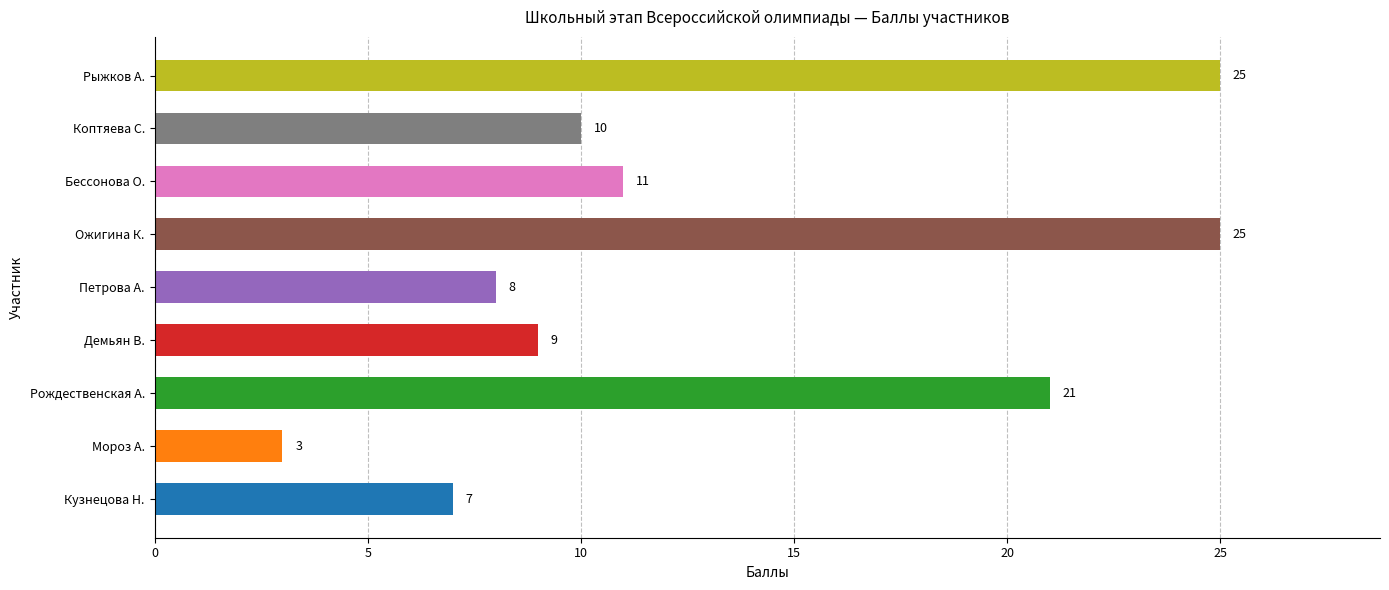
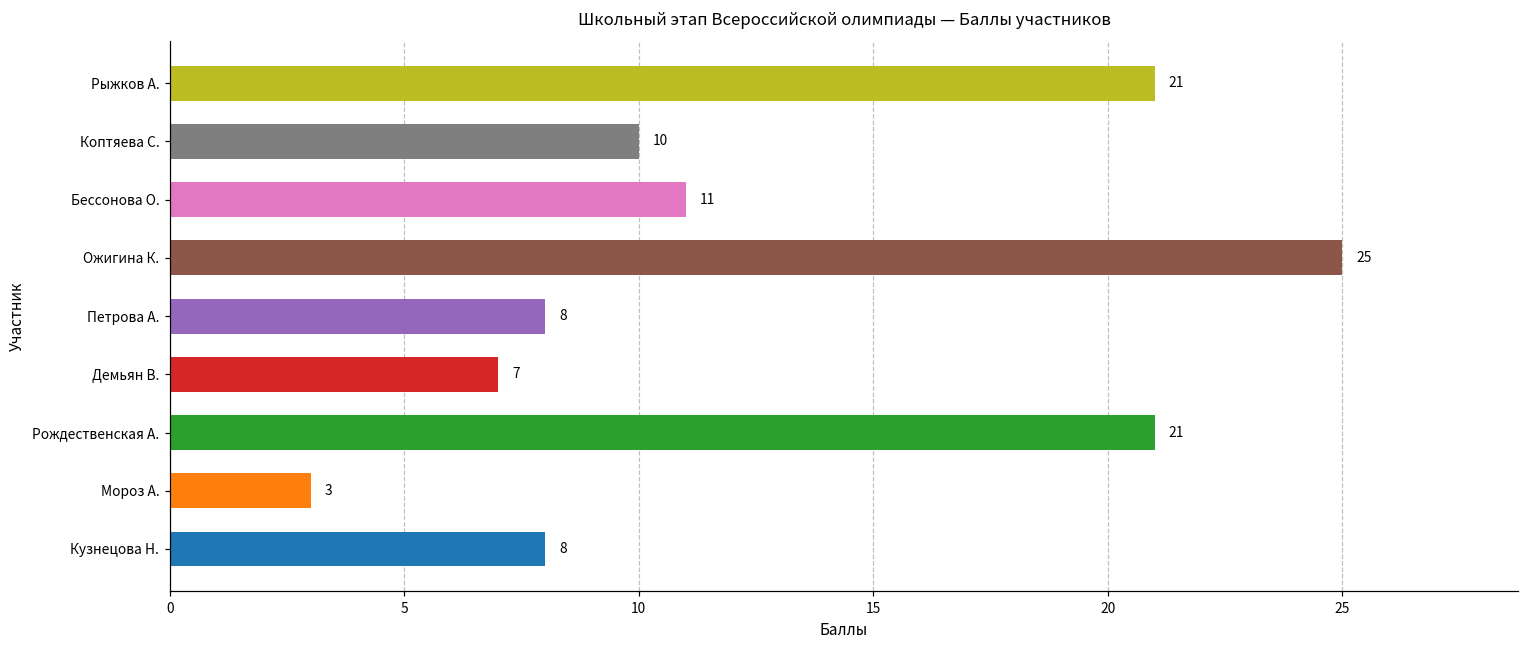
  {
-   "Рыжков А.": 25,
+   "Рыжков А.": 21,
    "Коптяева С.": 10,
    "Бессонова О.": 11,
    "Ожигина К.": 25,
    "Петрова А.": 8,
-   "Демьян В.": 9,
+   "Демьян В.": 7,
    "Рождественская А.": 21,
    "Мороз А.": 3,
-   "Кузнецова Н.": 7
+   "Кузнецова Н.": 8
  }
